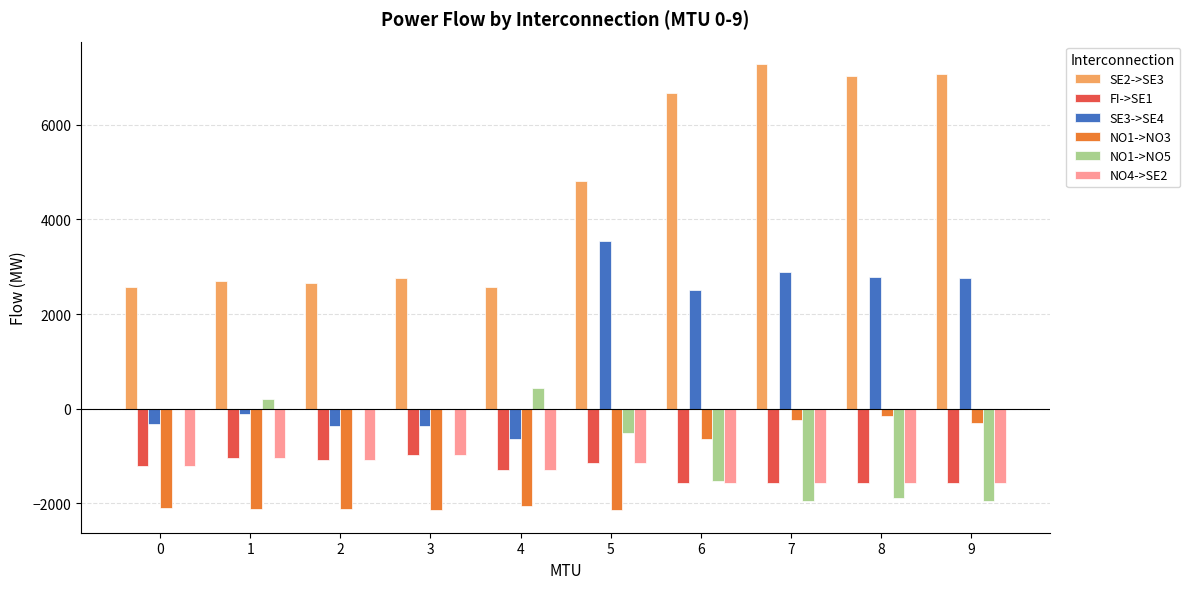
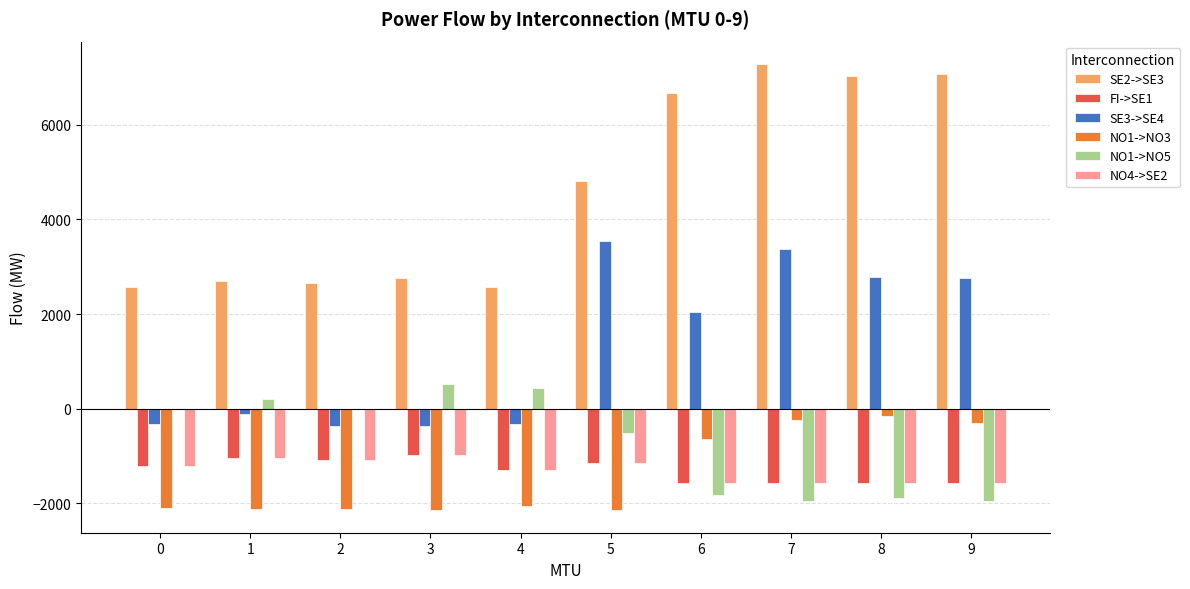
  {
    "SE3->SE4": {
      "0": -300,
      "1": -100,
      "2": -400,
      "3": -400,
-     "4": -600,
+     "4": -300,
      "5": 3600,
-     "6": 2500,
-     "7": 2900,
+     "6": 2000,
+     "7": 3400,
      "8": 2800,
      "9": 2800
    },
    "NO1->NO5": {
      "0": 0,
      "1": 200,
      "2": 0,
-     "3": 0,
+     "3": 500,
      "4": 400,
      "5": -500,
-     "6": -1500,
+     "6": -1800,
      "7": -1900,
      "8": -1900,
      "9": -2000
    }
  }
